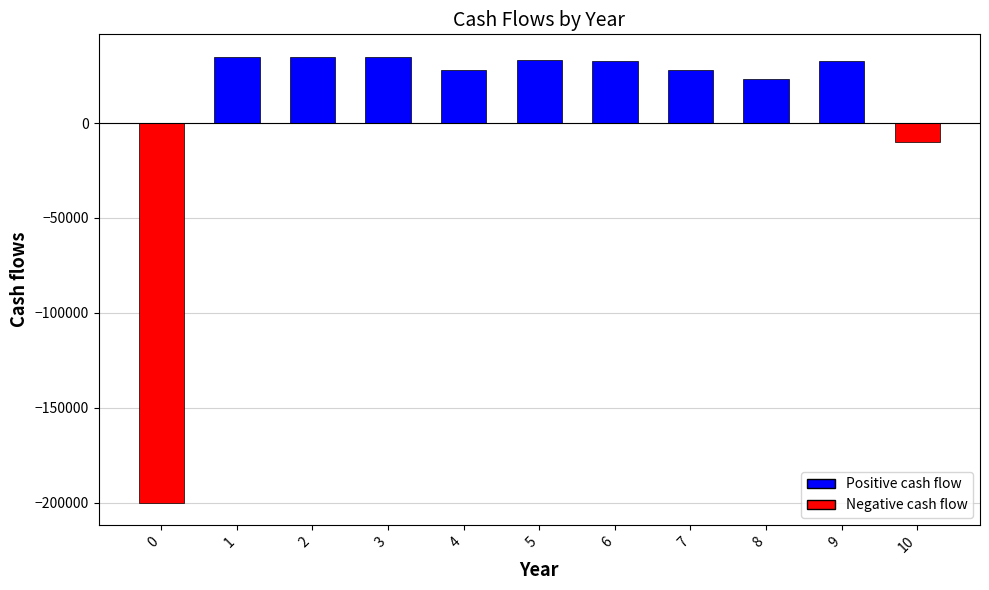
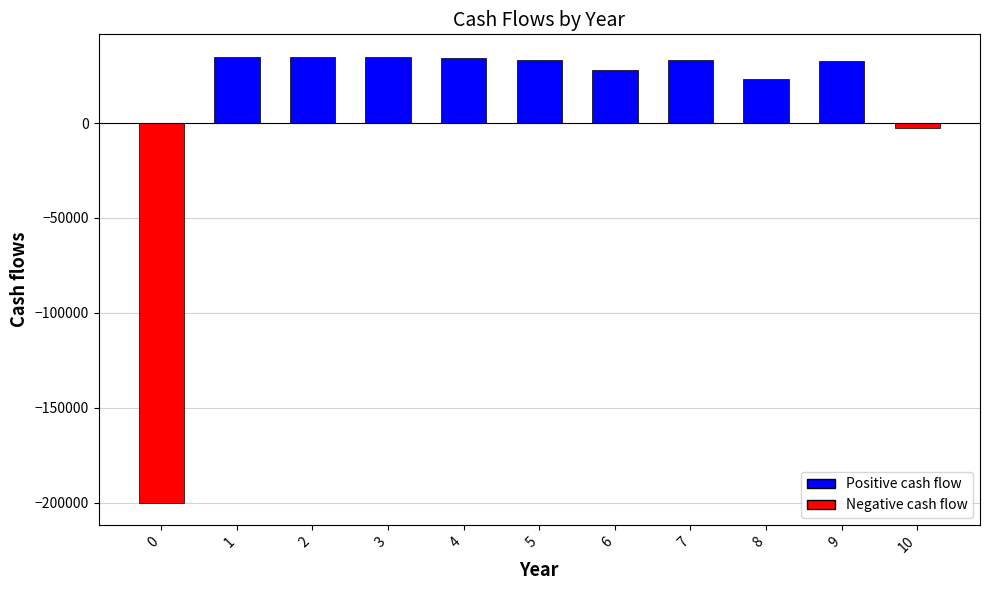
  {
    "0": -200000,
    "1": 35000,
    "2": 35000,
    "3": 35000,
-   "4": 28000,
+   "4": 34000,
    "5": 33000,
-   "6": 33000,
-   "7": 28000,
+   "6": 28000,
+   "7": 33000,
    "8": 23000,
    "9": 33000,
-   "10": -10000
+   "10": -3000
  }
